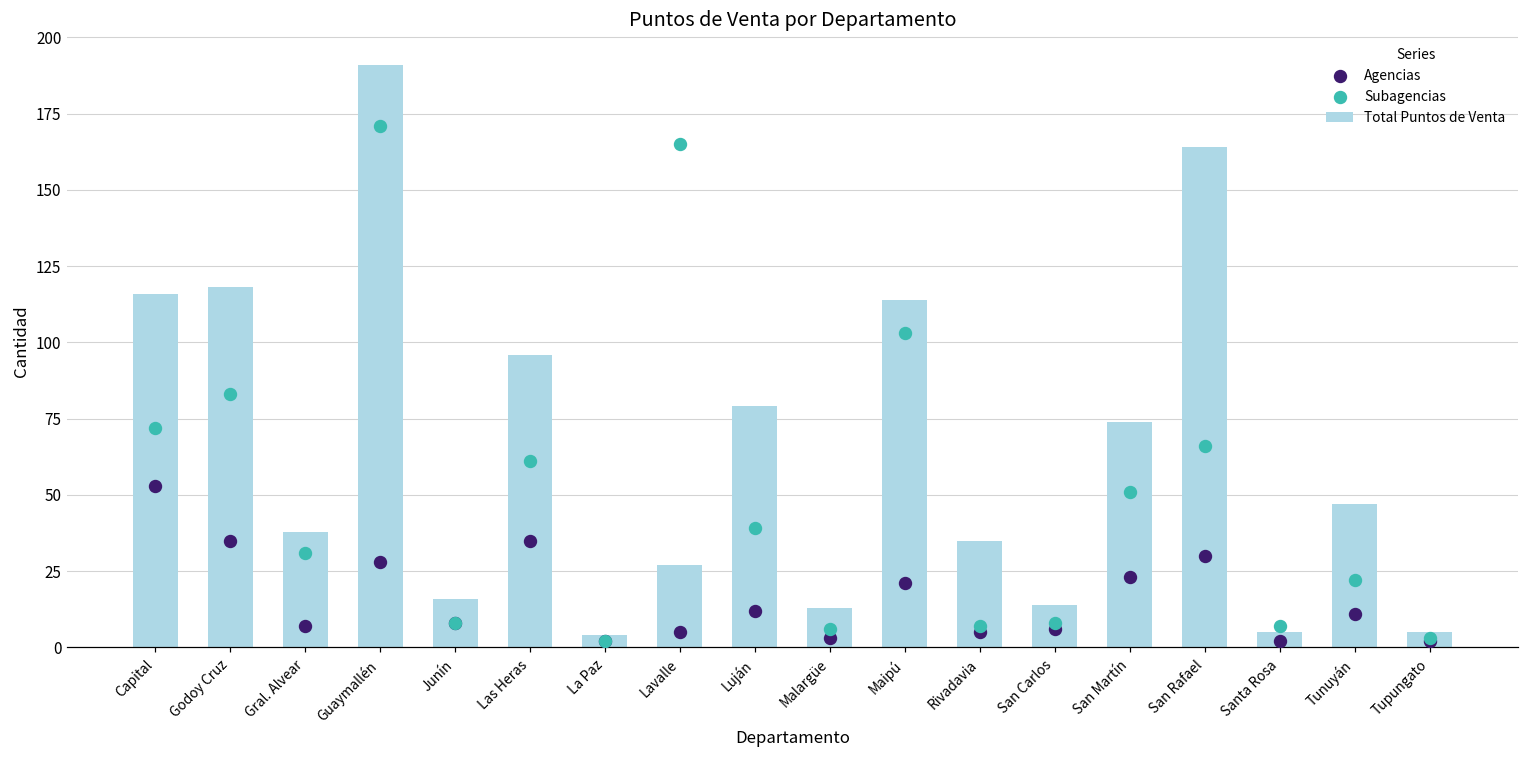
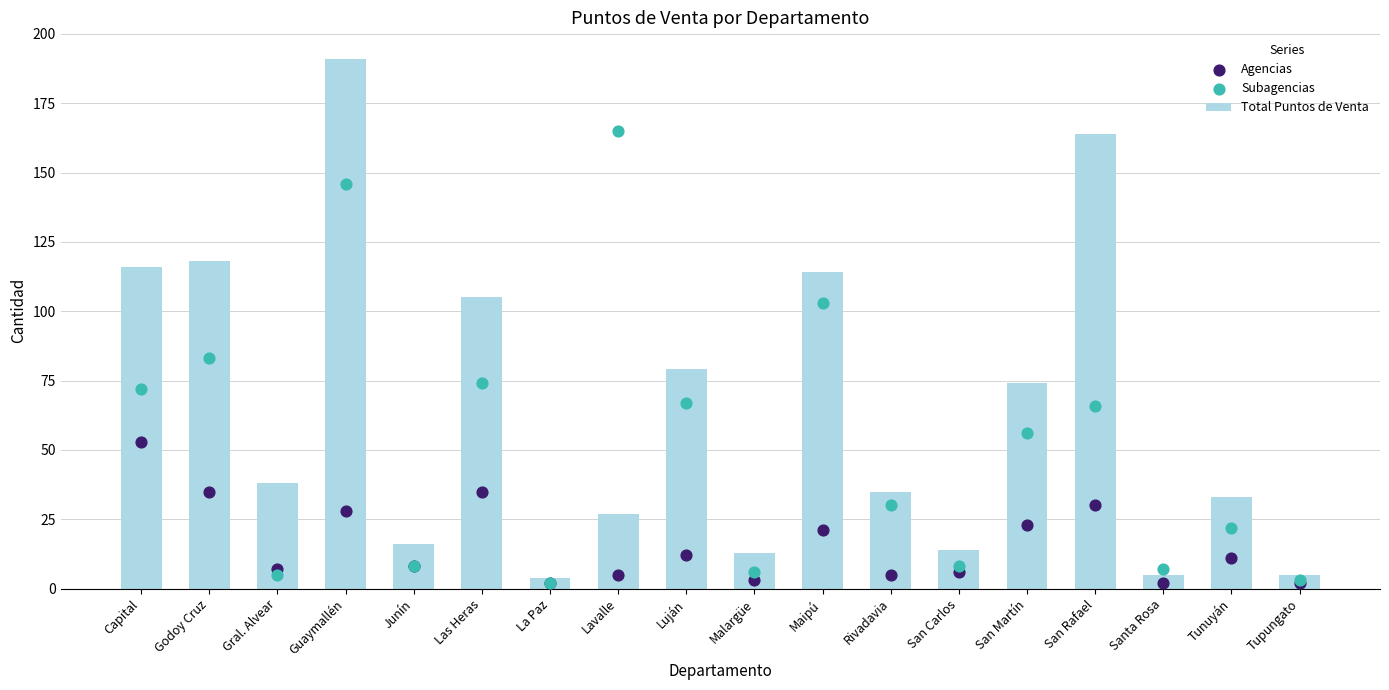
  {
    "Total Puntos de Venta": {
      "Capital": 116,
      "Godoy Cruz": 118,
      "Gral. Alvear": 38,
      "Guaymallén": 191,
      "Junín": 16,
-     "Las Heras": 96,
+     "Las Heras": 105,
      "La Paz": 4,
      "Lavalle": 27,
      "Luján": 79,
      "Malargüe": 13,
      "Maipú": 114,
      "Rivadavia": 35,
      "San Carlos": 14,
      "San Martín": 74,
      "San Rafael": 164,
      "Santa Rosa": 5,
-     "Tunuyán": 47,
+     "Tunuyán": 33,
      "Tupungato": 5
    },
    "Subagencias": {
-     "Gral. Alvear": 31,
-     "Guaymallén": 171,
-     "Las Heras": 61,
-     "Luján": 39,
-     "Rivadavia": 7,
-     "San Martín": 51
+     "Gral. Alvear": 5,
+     "Guaymallén": 146,
+     "Las Heras": 74,
+     "Luján": 67,
+     "Rivadavia": 30,
+     "San Martín": 56
    }
  }
